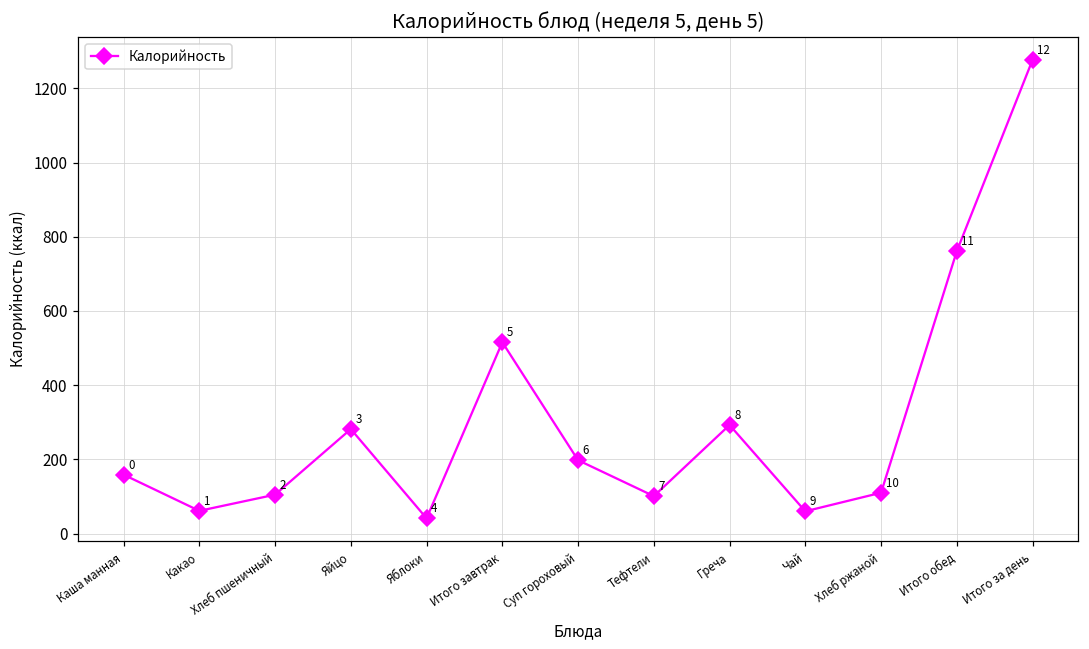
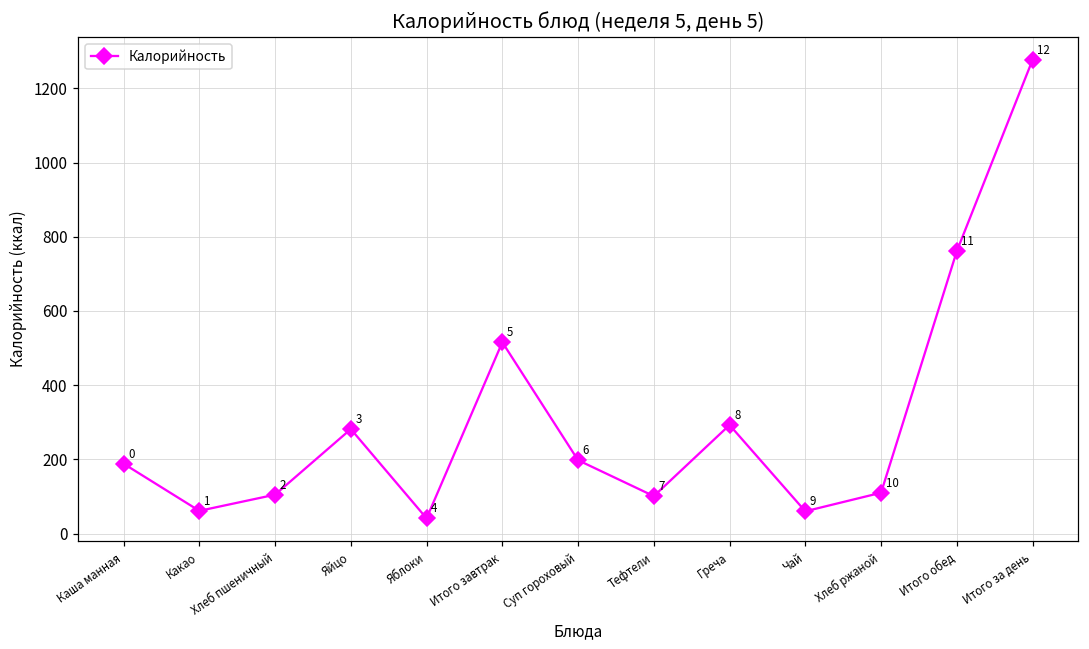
  {
-   "Каша манная": 160
+   "Каша манная": 190
  }
